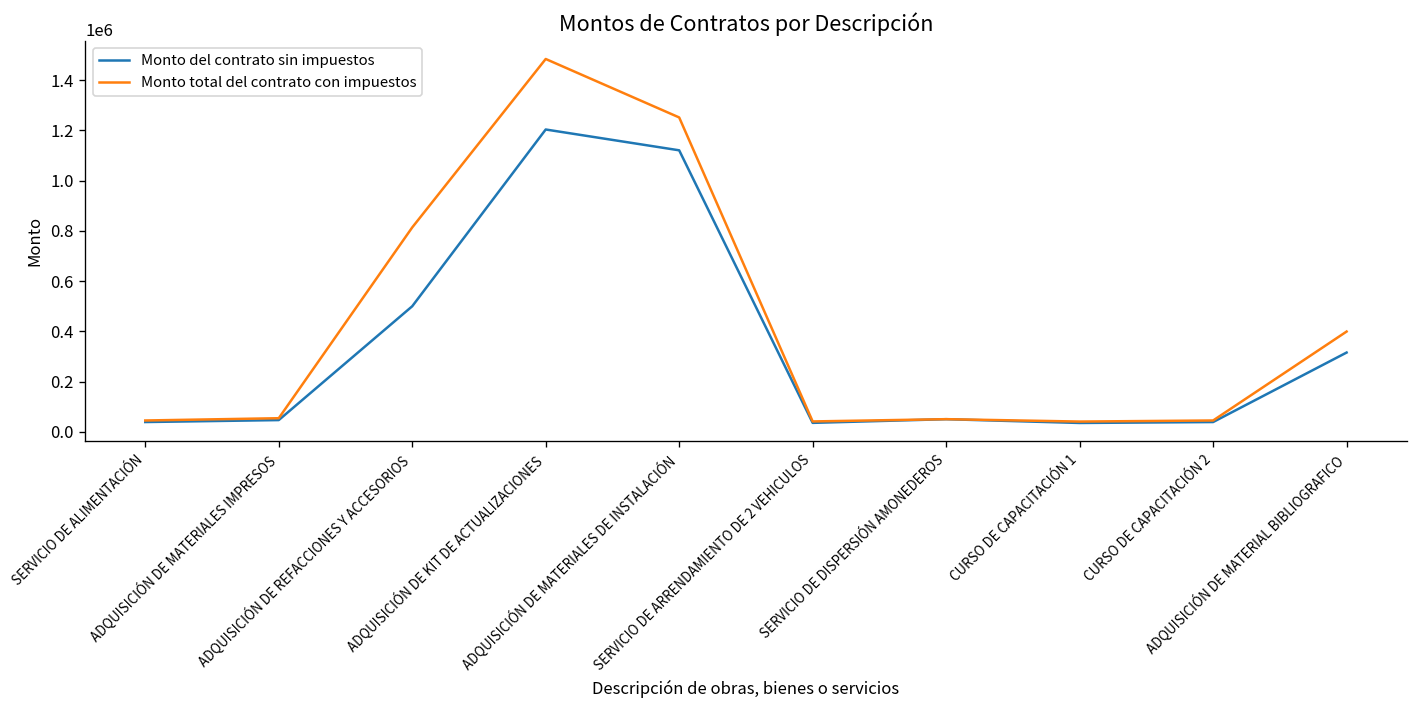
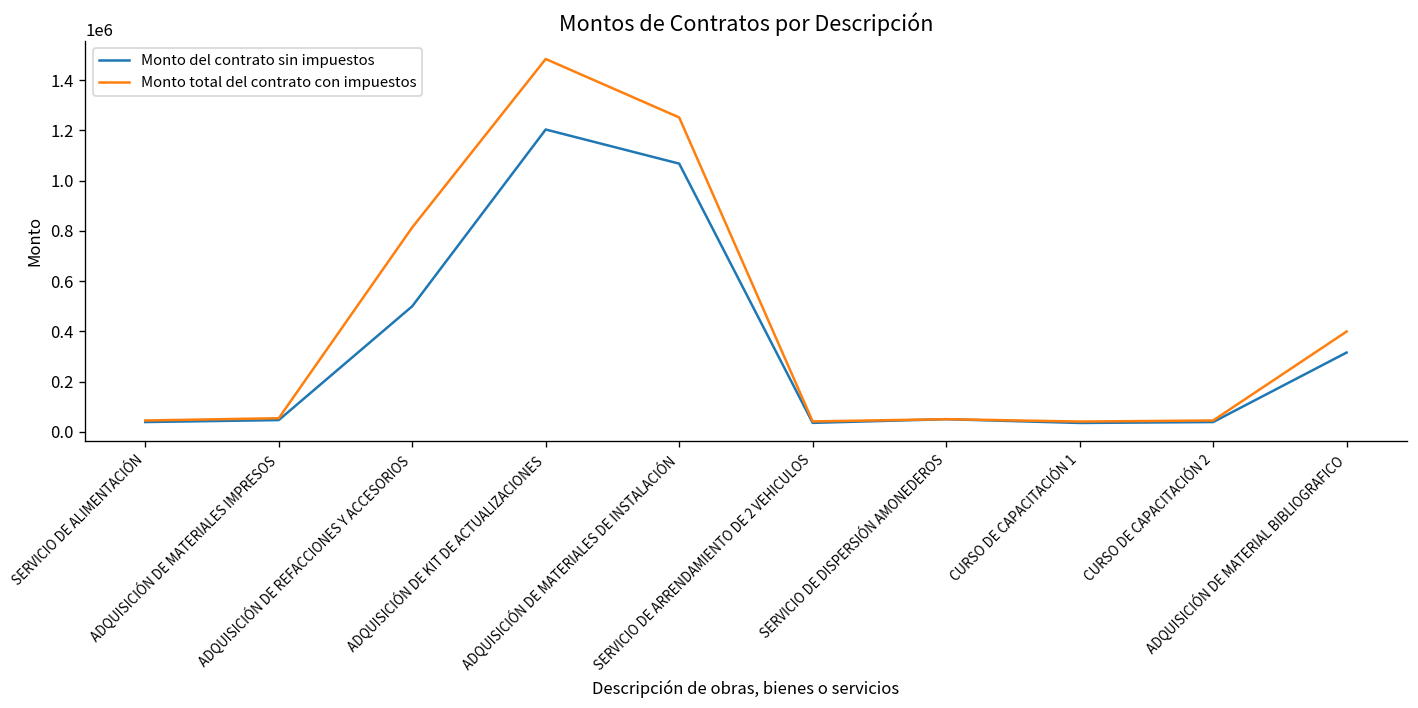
  {
    "Monto del contrato sin impuestos": {
      "ADQUISICIÓN DE REFACCIONES Y ACCESORIOS": 500000,
      "ADQUISICIÓN DE KIT DE ACTUALIZACIONES": 1200000,
-     "ADQUISICIÓN DE MATERIALES DE INSTALACIÓN": 1120000,
+     "ADQUISICIÓN DE MATERIALES DE INSTALACIÓN": 1070000,
      "ADQUISICIÓN DE MATERIAL BIBLIOGRAFICO": 320000
    },
    "Monto total del contrato con impuestos": {
      "ADQUISICIÓN DE REFACCIONES Y ACCESORIOS": 810000,
      "ADQUISICIÓN DE KIT DE ACTUALIZACIONES": 1480000,
      "ADQUISICIÓN DE MATERIALES DE INSTALACIÓN": 1250000,
      "ADQUISICIÓN DE MATERIAL BIBLIOGRAFICO": 400000
    }
  }
